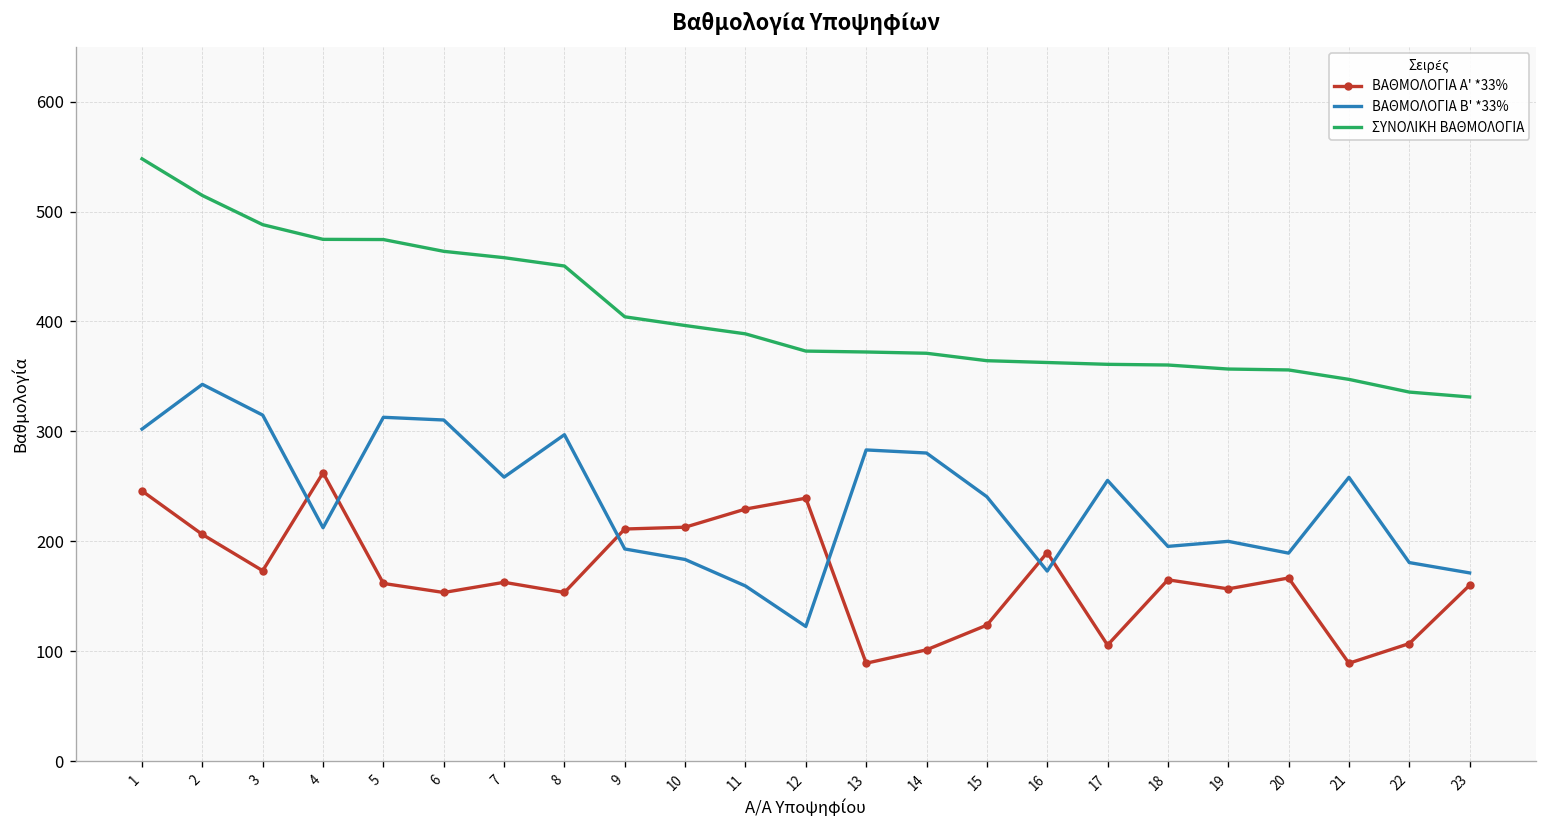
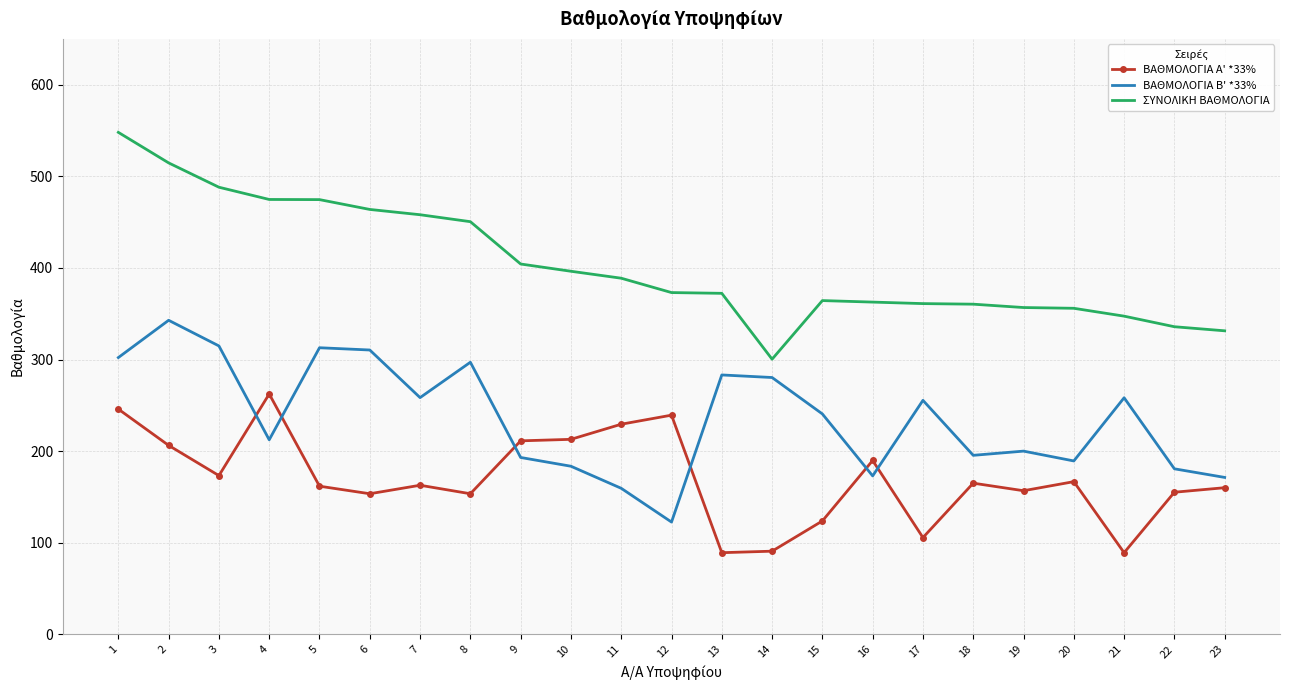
  {
    "ΒΑΘΜΟΛΟΓΙΑ Α' *33%": {
      "1": 250,
      "2": 210,
      "3": 170,
      "4": 260,
      "5": 160,
      "6": 150,
      "7": 160,
      "8": 150,
      "9": 210,
      "10": 210,
      "11": 230,
      "12": 240,
      "13": 90,
-     "14": 100,
+     "14": 90,
      "15": 120,
      "16": 190,
      "17": 110,
      "18": 170,
      "19": 160,
      "20": 170,
      "21": 90,
-     "22": 110,
+     "22": 160,
      "23": 160
    },
    "ΒΑΘΜΟΛΟΓΙΑ B' *33%": {
      "1": 300,
      "2": 340,
      "3": 310,
      "4": 210,
      "5": 310,
      "6": 310,
      "7": 260,
      "8": 300,
      "9": 190,
      "10": 180,
      "11": 160,
      "12": 120,
      "13": 280,
      "14": 280,
      "15": 240,
      "16": 170,
      "17": 260,
      "18": 200,
      "19": 200,
      "20": 190,
      "21": 260,
      "22": 180,
      "23": 170
    },
    "ΣΥΝΟΛΙΚΗ ΒΑΘΜΟΛΟΓΙΑ": {
      "1": 550,
      "2": 510,
      "3": 490,
      "4": 470,
      "5": 470,
      "6": 460,
      "7": 460,
      "8": 450,
      "9": 400,
      "10": 400,
      "11": 390,
      "12": 370,
      "13": 370,
-     "14": 370,
+     "14": 300,
      "15": 360,
      "16": 360,
      "17": 360,
      "18": 360,
      "19": 360,
      "20": 360,
      "21": 350,
      "22": 340,
      "23": 330
    }
  }
